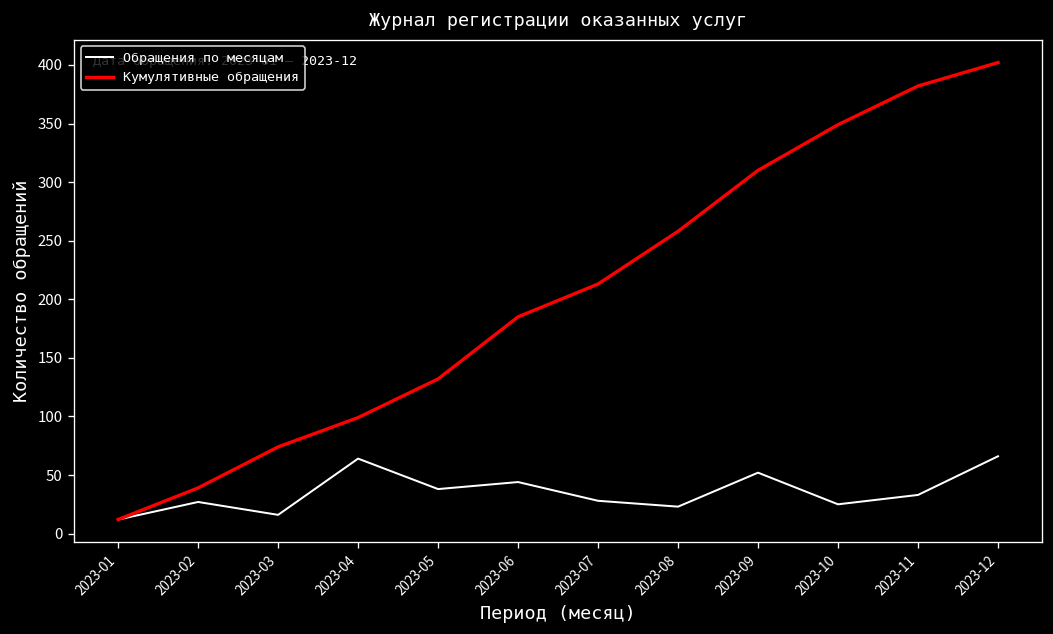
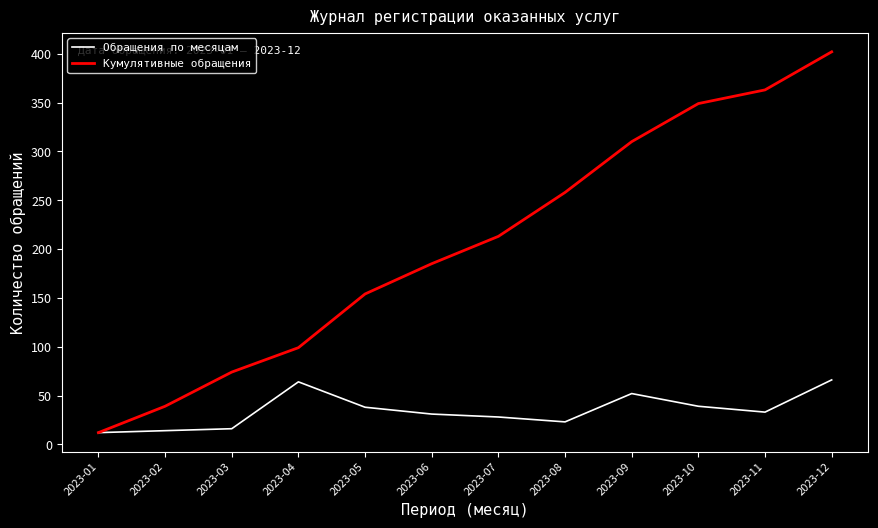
  {
    "Обращения по месяцам": {
-     "2023-02": 30,
+     "2023-02": 10,
      "2023-03": 20,
      "2023-04": 60,
      "2023-05": 40,
-     "2023-06": 40,
+     "2023-06": 30,
      "2023-07": 30,
      "2023-08": 20,
      "2023-09": 50,
-     "2023-10": 30,
+     "2023-10": 40,
      "2023-11": 30,
      "2023-12": 70
    },
    "Кумулятивные обращения": {
      "2023-02": 40,
      "2023-03": 70,
      "2023-04": 100,
-     "2023-05": 130,
+     "2023-05": 150,
      "2023-06": 190,
      "2023-07": 210,
      "2023-08": 260,
      "2023-09": 310,
      "2023-10": 350,
-     "2023-11": 380,
+     "2023-11": 360,
      "2023-12": 400
    }
  }
